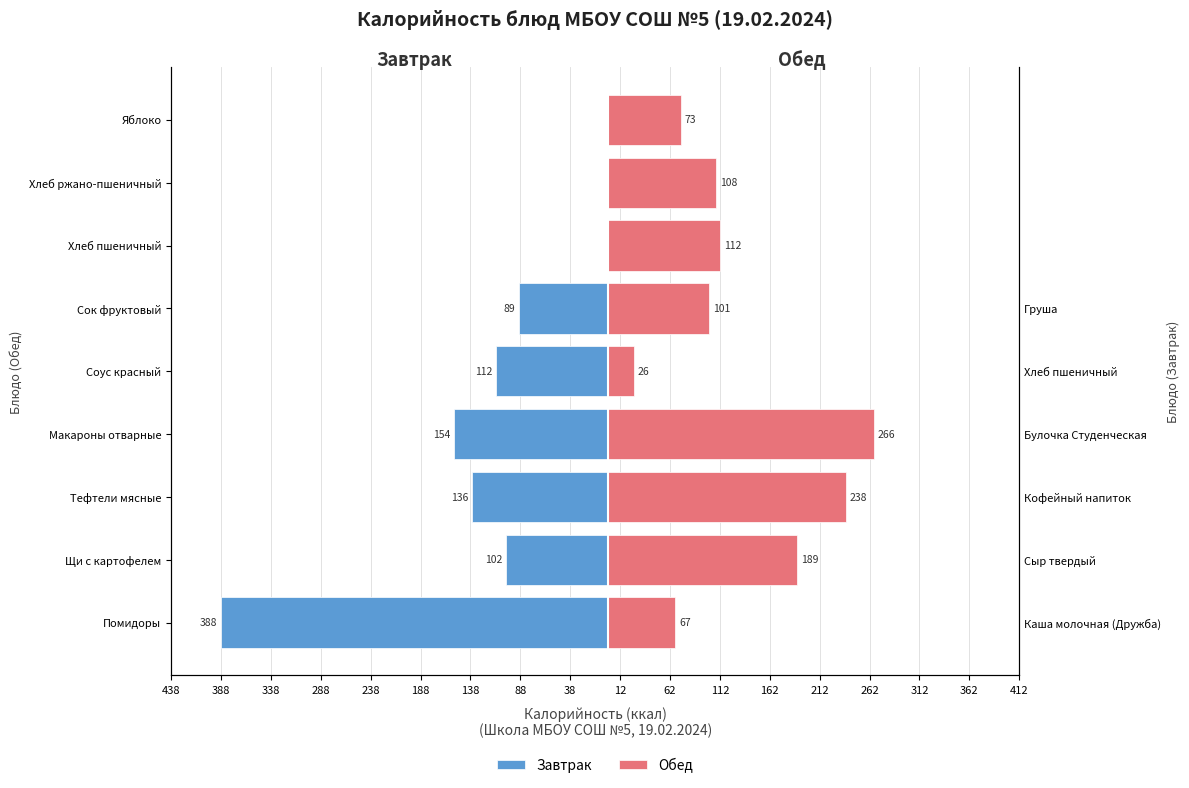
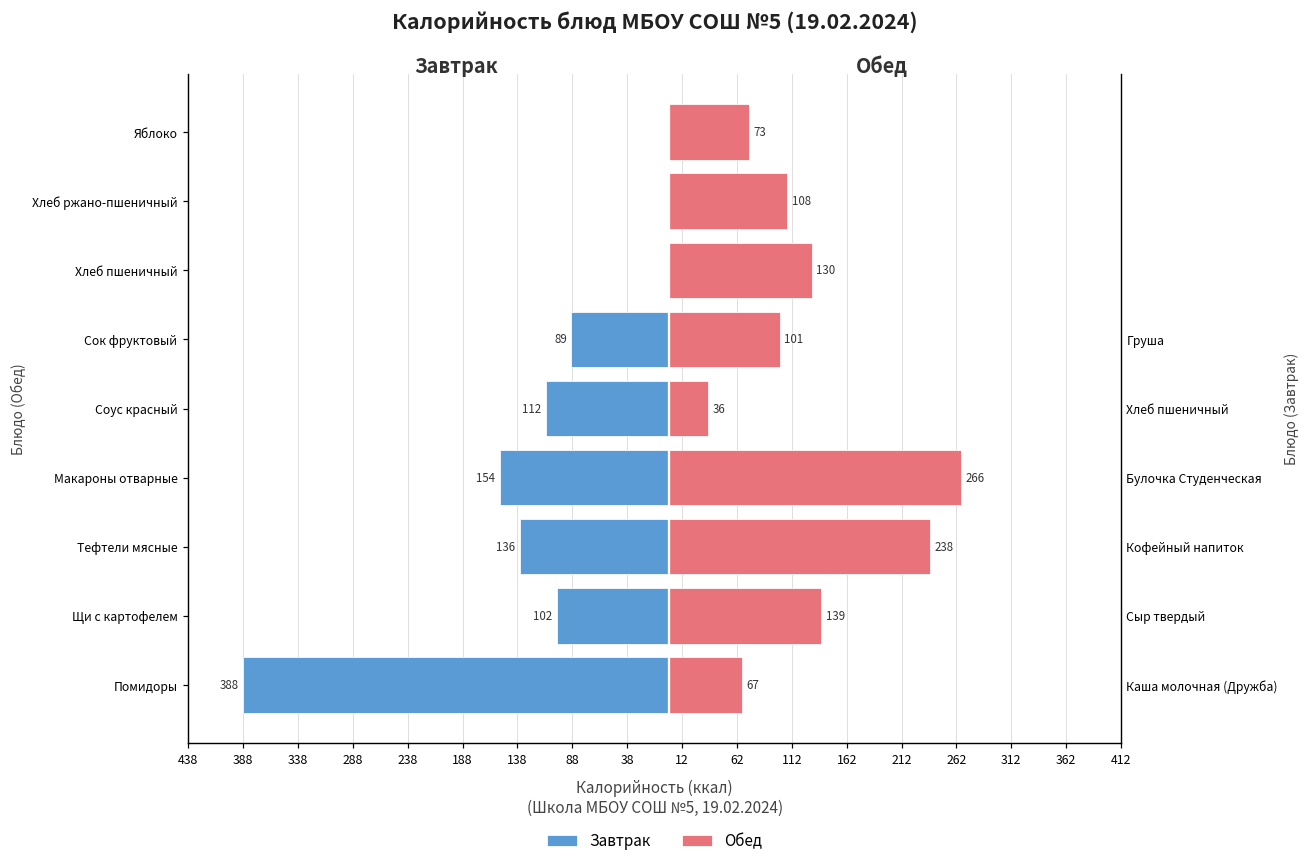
  {
    "Обед": {
      "Яблоко": 73,
      "Хлеб ржано-пшеничный": 108,
-     "Хлеб пшеничный": 112,
+     "Хлеб пшеничный": 130,
      "Сок фруктовый": 101,
-     "Соус красный": 26,
+     "Соус красный": 36,
      "Макароны отварные": 266,
      "Тефтели мясные": 238,
-     "Щи с картофелем": 189,
+     "Щи с картофелем": 139,
      "Помидоры": 67
    }
  }
